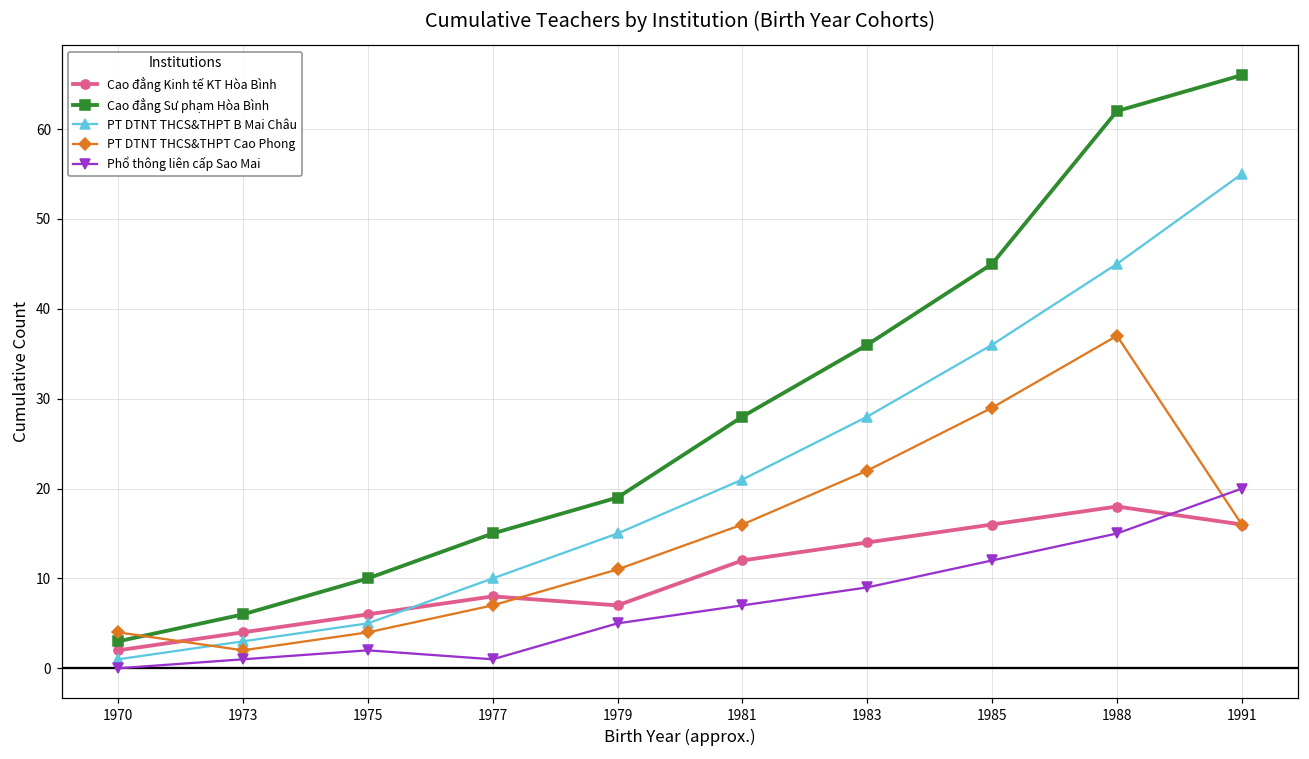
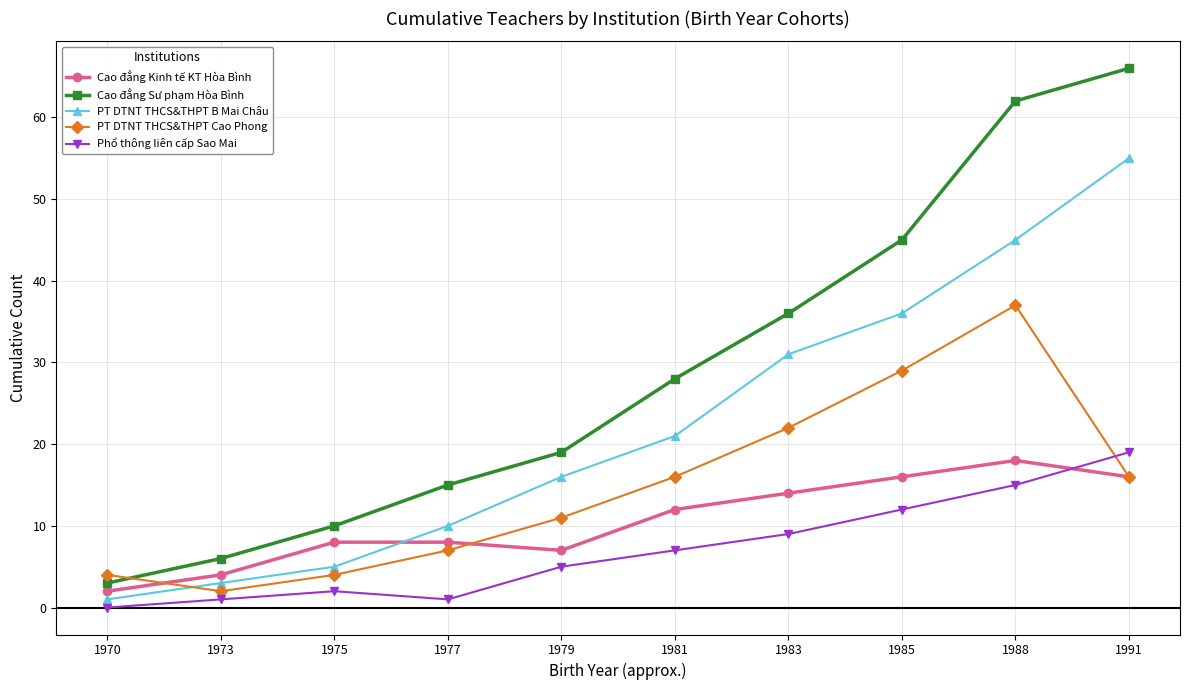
  {
    "Cao đẳng Kinh tế KT Hòa Bình": {
      "1970": 2,
      "1973": 4,
-     "1975": 6,
+     "1975": 8,
      "1977": 8,
      "1979": 7,
      "1981": 12,
      "1983": 14,
      "1985": 16,
      "1988": 18
    },
    "Cao đẳng Sư phạm Hòa Bình": {
      "1970": 3,
      "1973": 6,
      "1975": 10,
      "1977": 15,
      "1979": 19,
      "1981": 28,
      "1983": 36,
      "1985": 45,
      "1988": 62,
      "1991": 66
    },
    "PT DTNT THCS&THPT B Mai Châu": {
      "1970": 1,
      "1973": 3,
      "1975": 5,
      "1977": 10,
-     "1979": 15,
+     "1979": 16,
      "1981": 21,
-     "1983": 28,
+     "1983": 31,
      "1985": 36,
      "1988": 45,
      "1991": 55
    },
    "PT DTNT THCS&THPT Cao Phong": {
      "1970": 4,
      "1973": 2,
      "1975": 4,
      "1977": 7,
      "1979": 11,
      "1981": 16,
      "1983": 22,
      "1985": 29,
      "1988": 37
    },
    "Phổ thông liên cấp Sao Mai": {
      "1970": 0,
      "1973": 1,
      "1975": 2,
      "1977": 1,
      "1979": 5,
      "1981": 7,
      "1983": 9,
      "1985": 12,
      "1988": 15,
-     "1991": 20
+     "1991": 19
    }
  }
